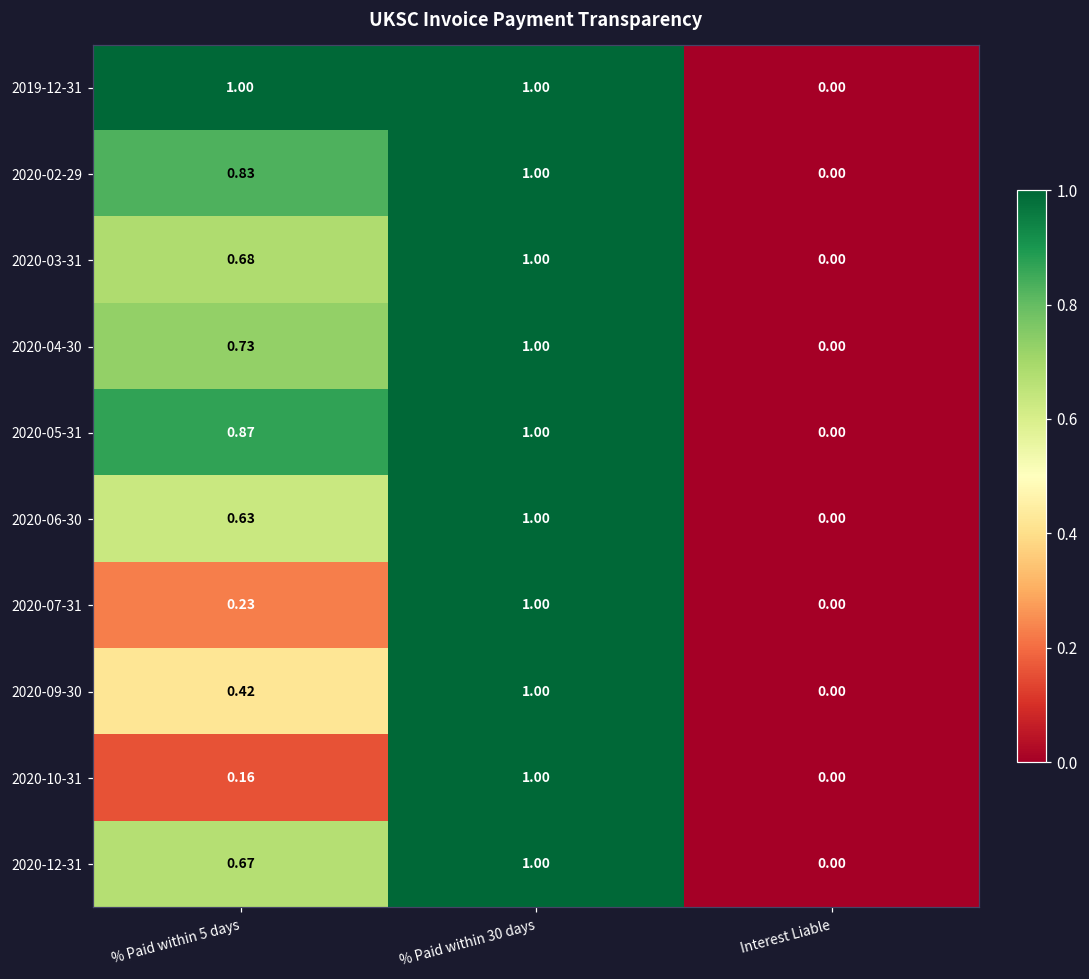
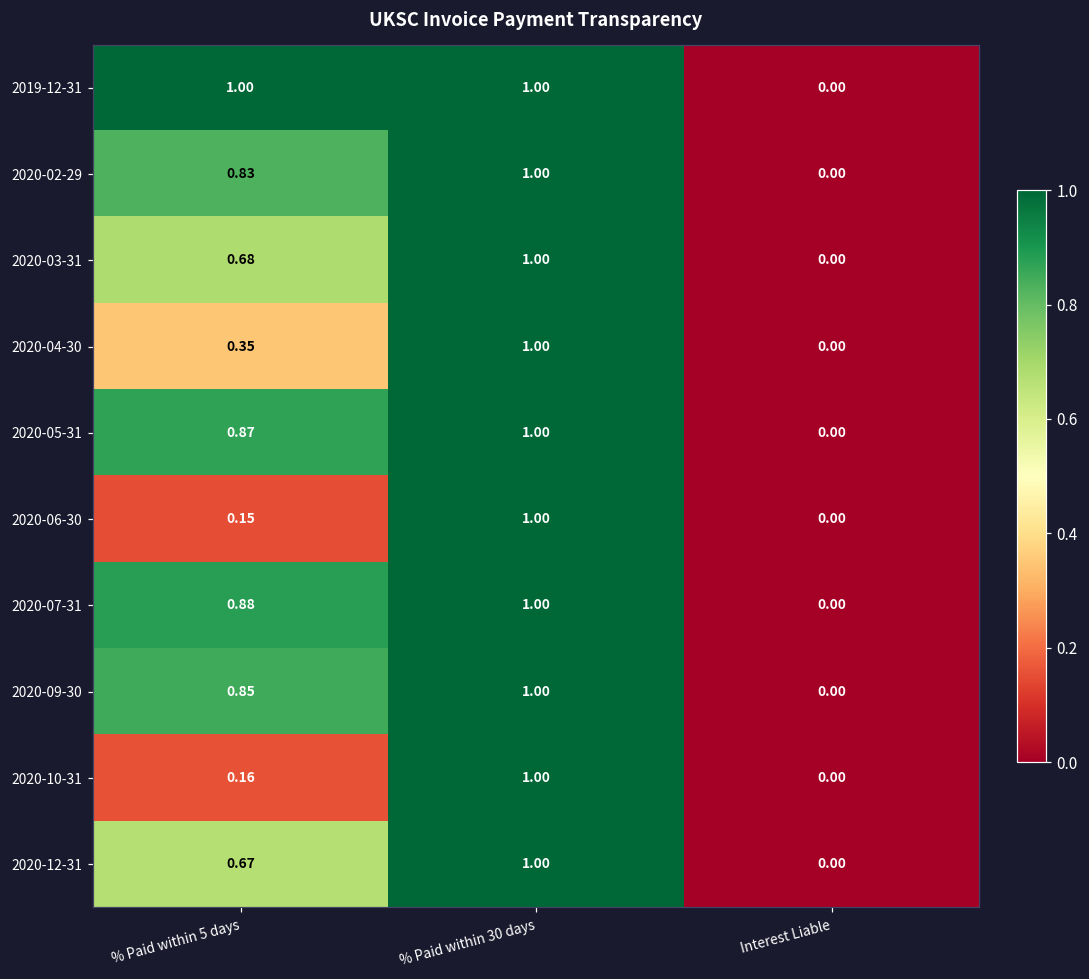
  {
    "2019-12-31": {
      "% Paid within 5 days": 1.00,
      "% Paid within 30 days": 1.00,
      "Interest Liable": 0.00
    },
    "2020-02-29": {
      "% Paid within 5 days": 0.83,
      "% Paid within 30 days": 1.00,
      "Interest Liable": 0.00
    },
    "2020-03-31": {
      "% Paid within 5 days": 0.68,
      "% Paid within 30 days": 1.00,
      "Interest Liable": 0.00
    },
    "2020-04-30": {
-     "% Paid within 5 days": 0.73,
+     "% Paid within 5 days": 0.35,
      "% Paid within 30 days": 1.00,
      "Interest Liable": 0.00
    },
    "2020-05-31": {
      "% Paid within 5 days": 0.87,
      "% Paid within 30 days": 1.00,
      "Interest Liable": 0.00
    },
    "2020-06-30": {
-     "% Paid within 5 days": 0.63,
+     "% Paid within 5 days": 0.15,
      "% Paid within 30 days": 1.00,
      "Interest Liable": 0.00
    },
    "2020-07-31": {
-     "% Paid within 5 days": 0.23,
+     "% Paid within 5 days": 0.88,
      "% Paid within 30 days": 1.00,
      "Interest Liable": 0.00
    },
    "2020-09-30": {
-     "% Paid within 5 days": 0.42,
+     "% Paid within 5 days": 0.85,
      "% Paid within 30 days": 1.00,
      "Interest Liable": 0.00
    },
    "2020-10-31": {
      "% Paid within 5 days": 0.16,
      "% Paid within 30 days": 1.00,
      "Interest Liable": 0.00
    },
    "2020-12-31": {
      "% Paid within 5 days": 0.67,
      "% Paid within 30 days": 1.00,
      "Interest Liable": 0.00
    }
  }
